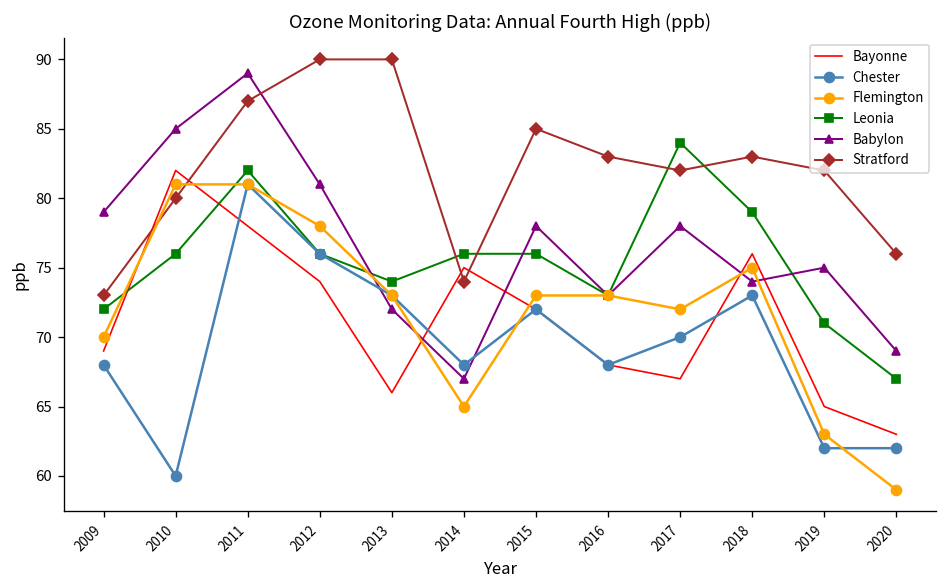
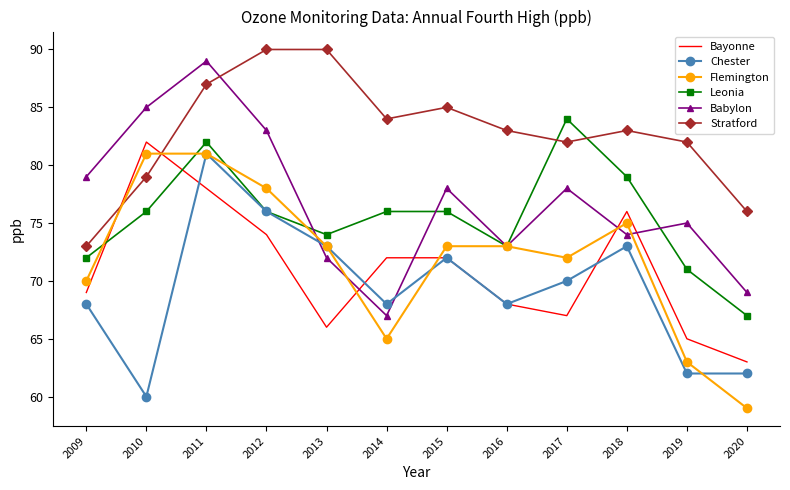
  {
    "Bayonne": {
      "2009": 69,
      "2010": 82,
      "2011": 78,
      "2012": 74,
      "2013": 66,
-     "2014": 75,
+     "2014": 72,
      "2017": 67,
      "2018": 76,
      "2019": 65,
      "2020": 63
    },
    "Chester": {
      "2009": 68,
      "2010": 60,
      "2014": 68,
      "2017": 70,
      "2018": 73,
      "2019": 62,
      "2020": 62
    },
    "Flemington": {
      "2009": 70,
      "2010": 81,
      "2012": 78,
      "2014": 65,
      "2015": 73,
      "2017": 72,
      "2018": 75,
      "2019": 63,
      "2020": 59
    },
    "Leonia": {
      "2009": 72,
      "2010": 76,
      "2011": 82,
      "2013": 74,
      "2014": 76,
      "2015": 76,
      "2017": 84,
      "2018": 79,
      "2019": 71,
      "2020": 67
    },
    "Babylon": {
      "2009": 79,
      "2010": 85,
      "2011": 89,
-     "2012": 81,
+     "2012": 83,
      "2013": 72,
      "2014": 67,
      "2015": 78,
      "2017": 78,
      "2018": 74,
      "2019": 75,
      "2020": 69
    },
    "Stratford": {
      "2009": 73,
-     "2010": 80,
+     "2010": 79,
      "2011": 87,
      "2012": 90,
      "2013": 90,
-     "2014": 74,
+     "2014": 84,
      "2015": 85,
      "2016": 83,
      "2017": 82,
      "2018": 83,
      "2019": 82,
      "2020": 76
    }
  }
